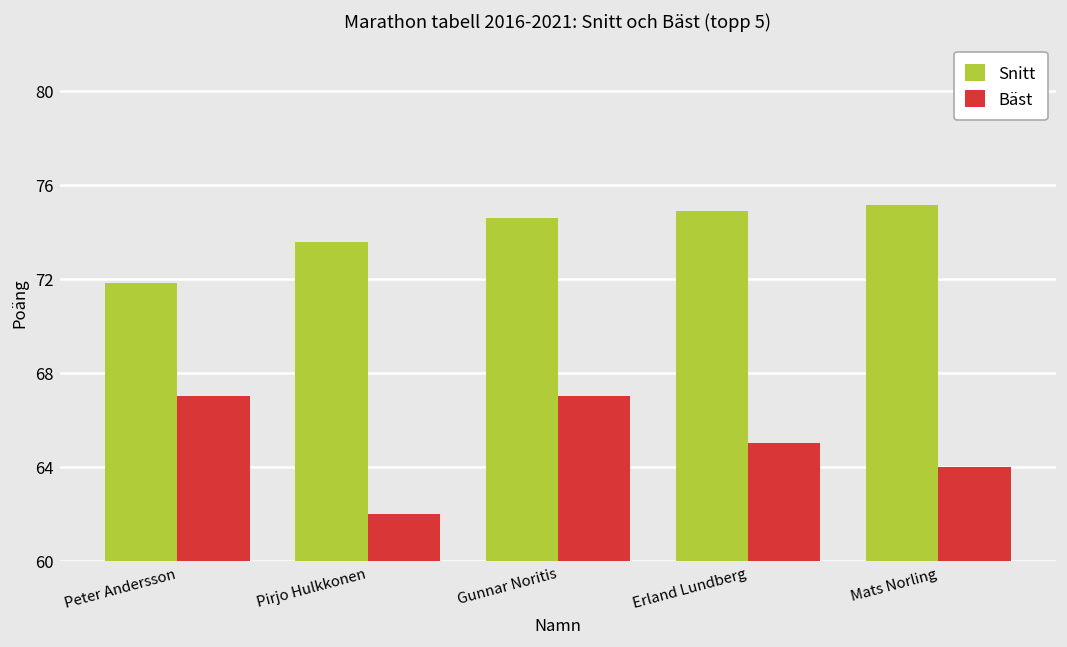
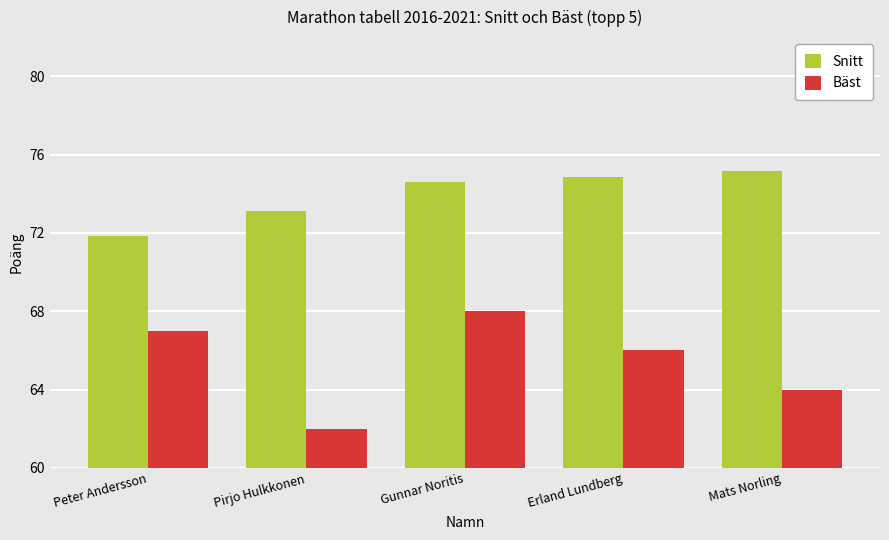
  {
    "Snitt": {
      "Peter Andersson": 71.8,
-     "Pirjo Hulkkonen": 73.6,
+     "Pirjo Hulkkonen": 73.1,
      "Gunnar Noritis": 74.6,
      "Erland Lundberg": 74.9,
      "Mats Norling": 75.1
    },
    "Bäst": {
      "Peter Andersson": 67,
      "Pirjo Hulkkonen": 62,
-     "Gunnar Noritis": 67,
-     "Erland Lundberg": 65,
+     "Gunnar Noritis": 68,
+     "Erland Lundberg": 66,
      "Mats Norling": 64
    }
  }
